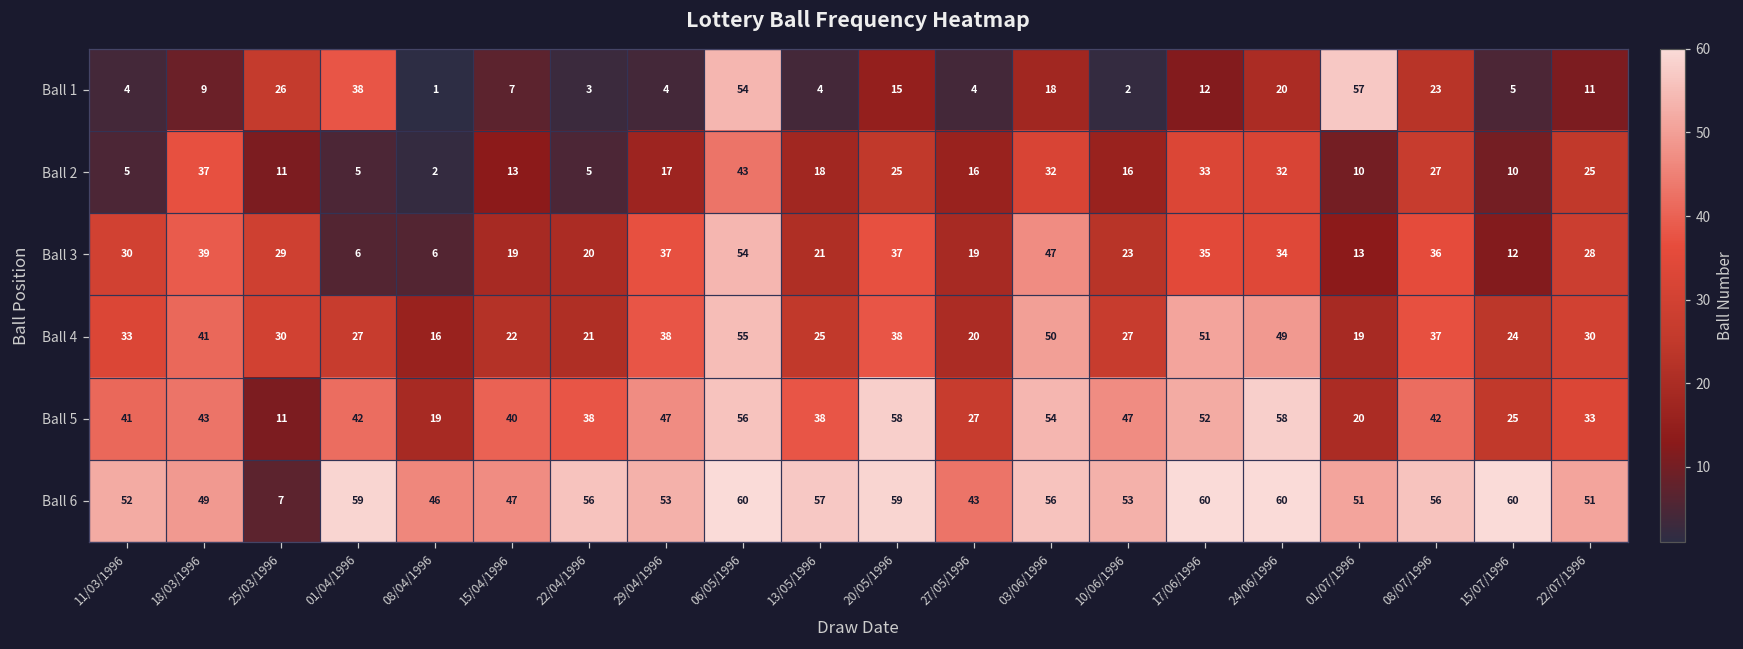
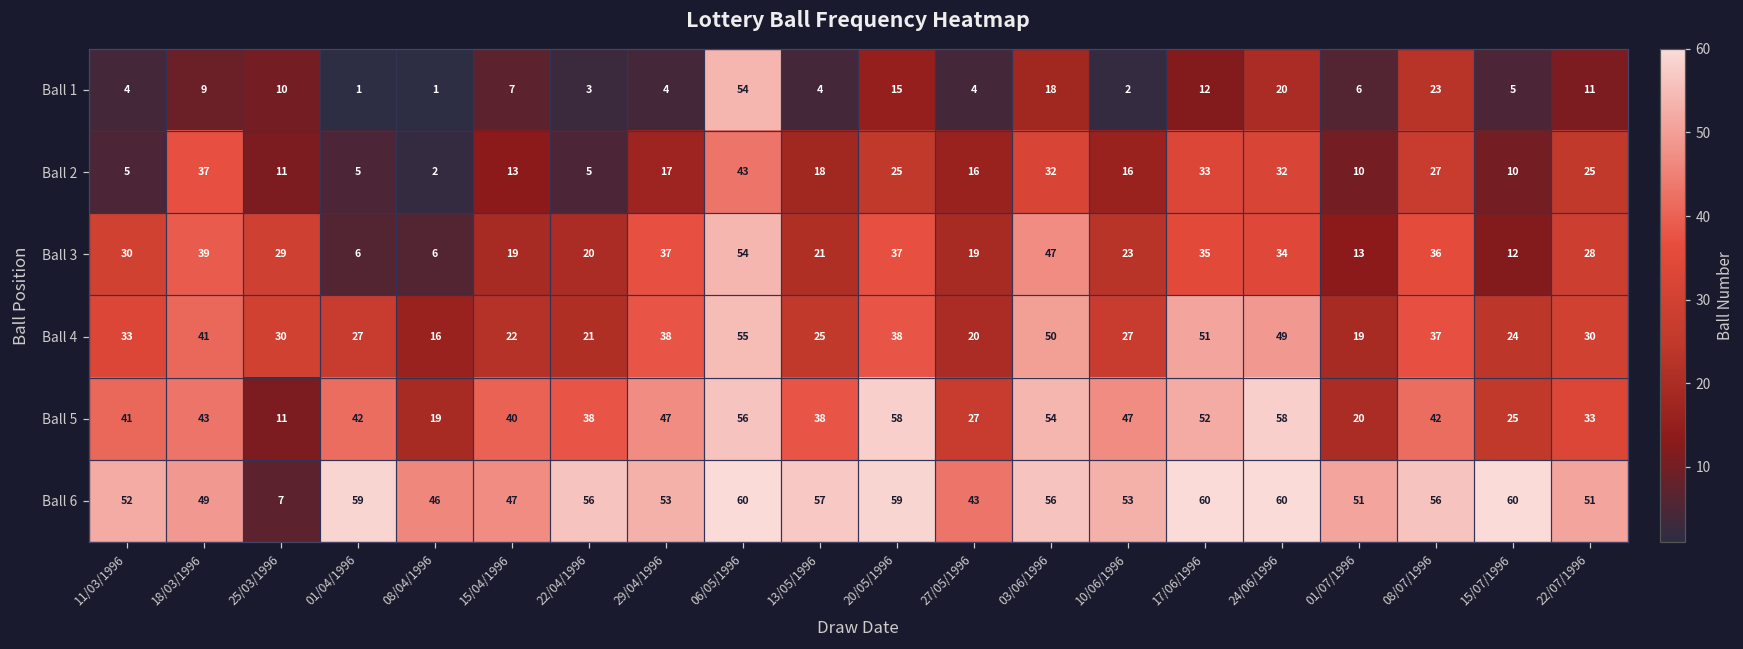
  {
    "Ball 1": {
      "11/03/1996": 4,
      "18/03/1996": 9,
-     "25/03/1996": 26,
-     "01/04/1996": 38,
+     "25/03/1996": 10,
+     "01/04/1996": 1,
      "08/04/1996": 1,
      "15/04/1996": 7,
      "22/04/1996": 3,
      "29/04/1996": 4,
      "06/05/1996": 54,
      "13/05/1996": 4,
      "20/05/1996": 15,
      "27/05/1996": 4,
      "03/06/1996": 18,
      "10/06/1996": 2,
      "17/06/1996": 12,
      "24/06/1996": 20,
-     "01/07/1996": 57,
+     "01/07/1996": 6,
      "08/07/1996": 23,
      "15/07/1996": 5,
      "22/07/1996": 11
    },
    "Ball 2": {
      "11/03/1996": 5,
      "18/03/1996": 37,
      "25/03/1996": 11,
      "01/04/1996": 5,
      "08/04/1996": 2,
      "15/04/1996": 13,
      "22/04/1996": 5,
      "29/04/1996": 17,
      "06/05/1996": 43,
      "13/05/1996": 18,
      "20/05/1996": 25,
      "27/05/1996": 16,
      "03/06/1996": 32,
      "10/06/1996": 16,
      "17/06/1996": 33,
      "24/06/1996": 32,
      "01/07/1996": 10,
      "08/07/1996": 27,
      "15/07/1996": 10,
      "22/07/1996": 25
    },
    "Ball 3": {
      "11/03/1996": 30,
      "18/03/1996": 39,
      "25/03/1996": 29,
      "01/04/1996": 6,
      "08/04/1996": 6,
      "15/04/1996": 19,
      "22/04/1996": 20,
      "29/04/1996": 37,
      "06/05/1996": 54,
      "13/05/1996": 21,
      "20/05/1996": 37,
      "27/05/1996": 19,
      "03/06/1996": 47,
      "10/06/1996": 23,
      "17/06/1996": 35,
      "24/06/1996": 34,
      "01/07/1996": 13,
      "08/07/1996": 36,
      "15/07/1996": 12,
      "22/07/1996": 28
    },
    "Ball 4": {
      "11/03/1996": 33,
      "18/03/1996": 41,
      "25/03/1996": 30,
      "01/04/1996": 27,
      "08/04/1996": 16,
      "15/04/1996": 22,
      "22/04/1996": 21,
      "29/04/1996": 38,
      "06/05/1996": 55,
      "13/05/1996": 25,
      "20/05/1996": 38,
      "27/05/1996": 20,
      "03/06/1996": 50,
      "10/06/1996": 27,
      "17/06/1996": 51,
      "24/06/1996": 49,
      "01/07/1996": 19,
      "08/07/1996": 37,
      "15/07/1996": 24,
      "22/07/1996": 30
    },
    "Ball 5": {
      "11/03/1996": 41,
      "18/03/1996": 43,
      "25/03/1996": 11,
      "01/04/1996": 42,
      "08/04/1996": 19,
      "15/04/1996": 40,
      "22/04/1996": 38,
      "29/04/1996": 47,
      "06/05/1996": 56,
      "13/05/1996": 38,
      "20/05/1996": 58,
      "27/05/1996": 27,
      "03/06/1996": 54,
      "10/06/1996": 47,
      "17/06/1996": 52,
      "24/06/1996": 58,
      "01/07/1996": 20,
      "08/07/1996": 42,
      "15/07/1996": 25,
      "22/07/1996": 33
    },
    "Ball 6": {
      "11/03/1996": 52,
      "18/03/1996": 49,
      "25/03/1996": 7,
      "01/04/1996": 59,
      "08/04/1996": 46,
      "15/04/1996": 47,
      "22/04/1996": 56,
      "29/04/1996": 53,
      "06/05/1996": 60,
      "13/05/1996": 57,
      "20/05/1996": 59,
      "27/05/1996": 43,
      "03/06/1996": 56,
      "10/06/1996": 53,
      "17/06/1996": 60,
      "24/06/1996": 60,
      "01/07/1996": 51,
      "08/07/1996": 56,
      "15/07/1996": 60,
      "22/07/1996": 51
    }
  }
